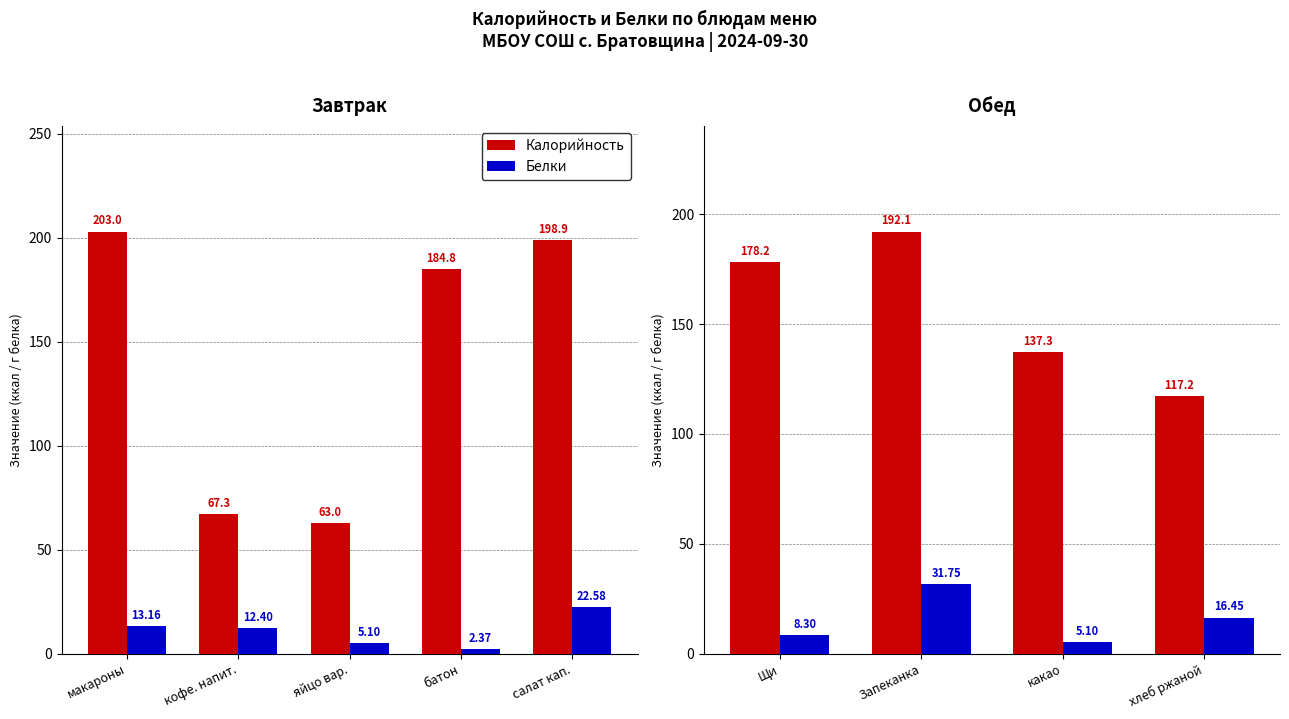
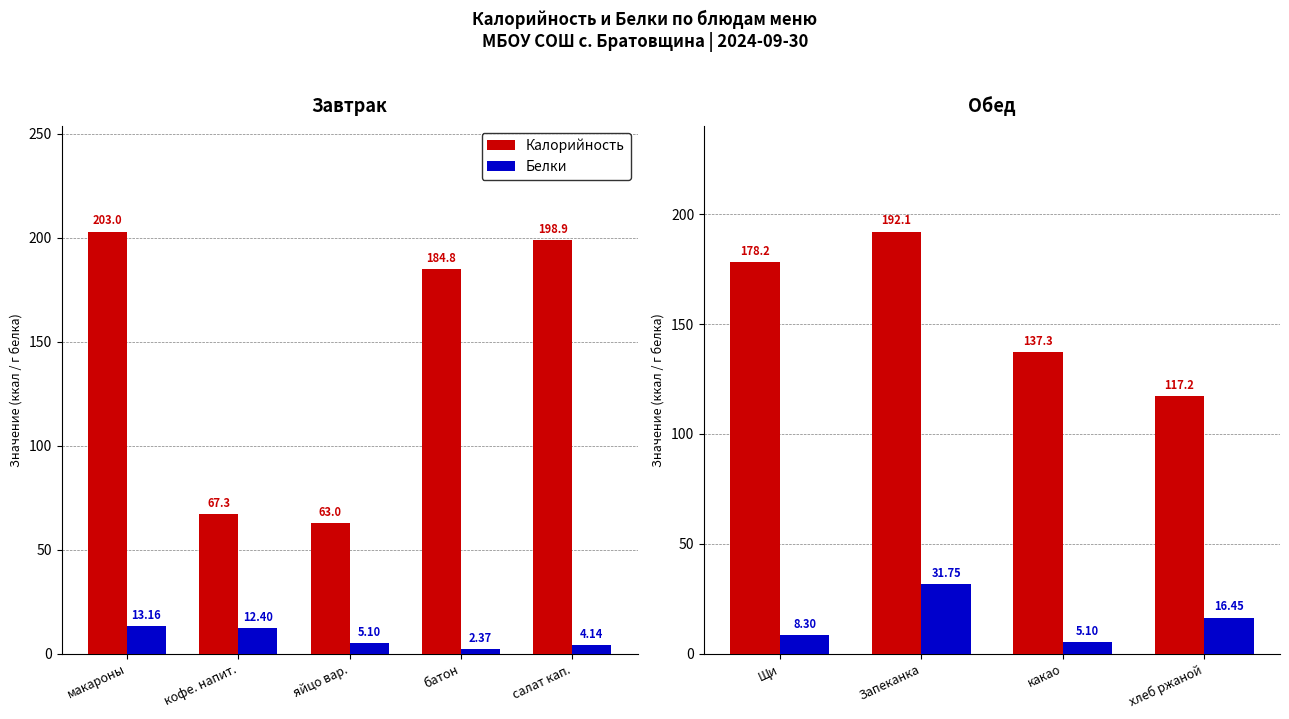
  {
    "Завтрак": {
      "Калорийность": {
        "макароны": 203.0,
        "кофе. напит.": 67.3,
        "яйцо вар.": 63.0,
        "батон": 184.8,
        "салат кап.": 198.9
      },
      "Белки": {
        "макароны": 13.16,
        "кофе. напит.": 12.40,
        "яйцо вар.": 5.10,
        "батон": 2.37,
-       "салат кап.": 22.58
+       "салат кап.": 4.14
      }
    },
    "Обед": {
      "Калорийность": {
        "Щи": 178.2,
        "Запеканка": 192.1,
        "какао": 137.3,
        "хлеб ржаной": 117.2
      },
      "Белки": {
        "Щи": 8.30,
        "Запеканка": 31.75,
        "какао": 5.10,
        "хлеб ржаной": 16.45
      }
    }
  }
